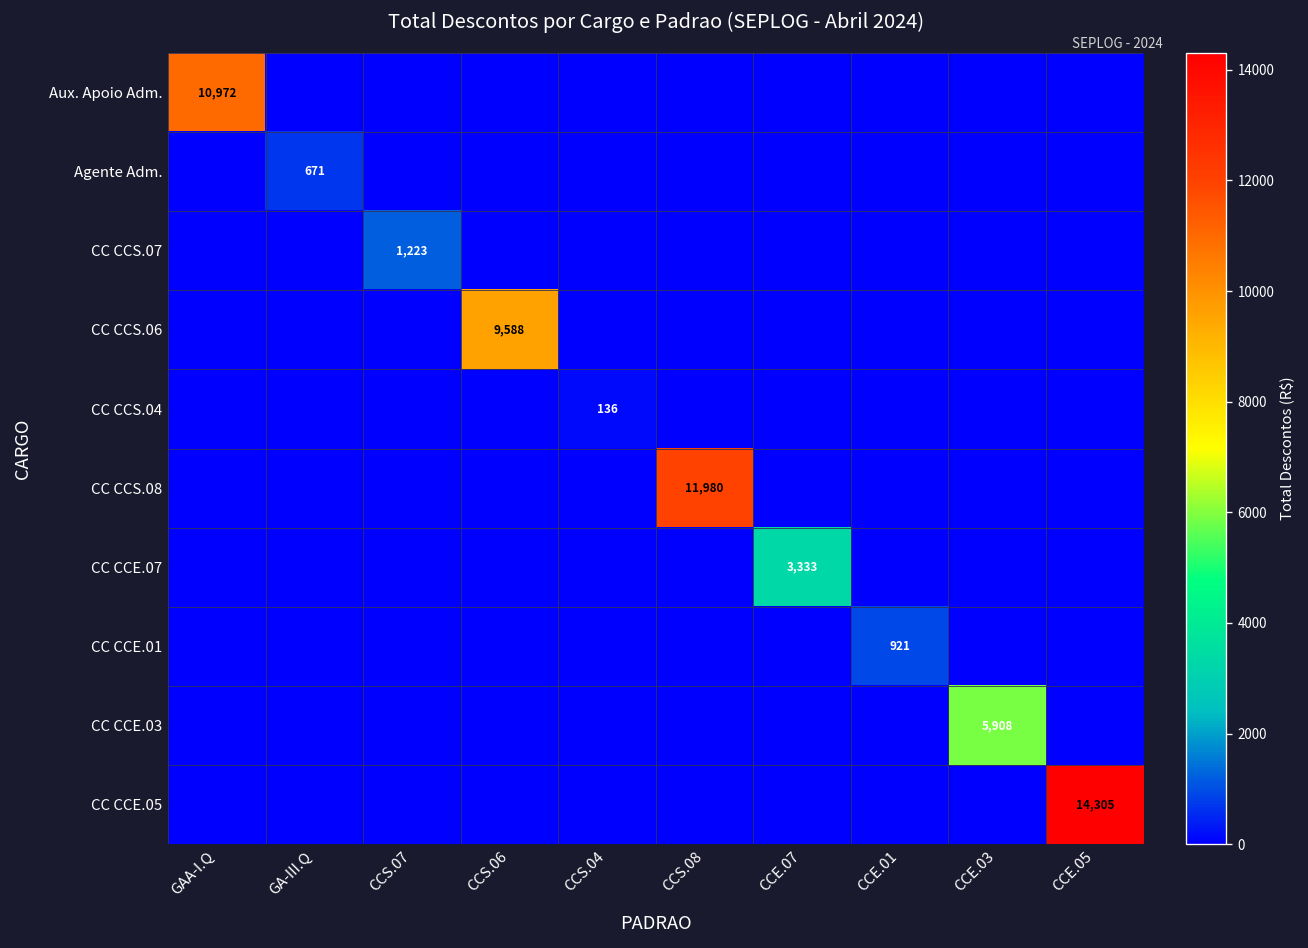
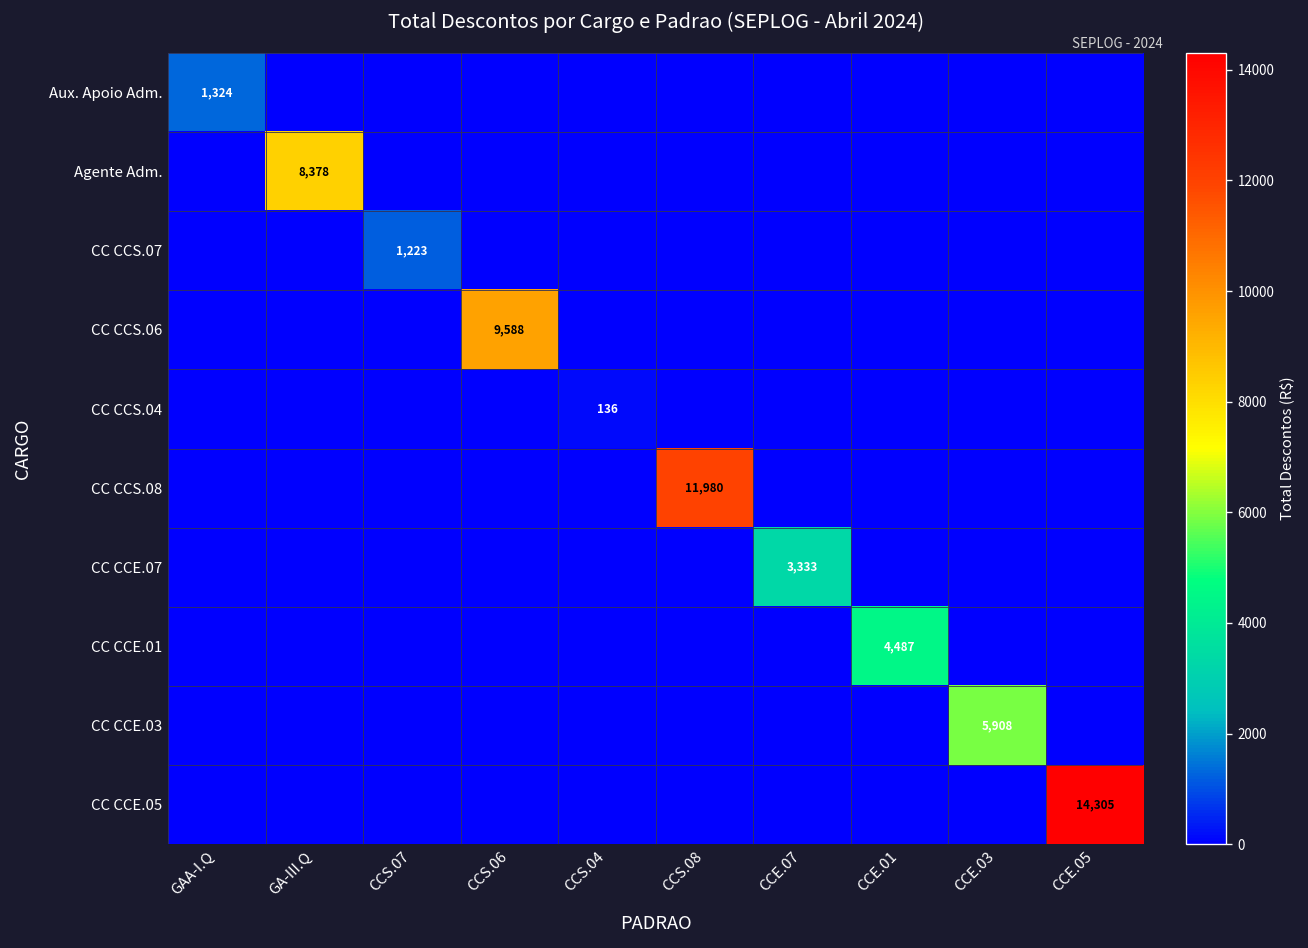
  {
    "Aux. Apoio Adm.": {
-     "GAA-I.Q": "10,972"
+     "GAA-I.Q": "1,324"
    },
    "Agente Adm.": {
-     "GA-III.Q": "671"
+     "GA-III.Q": "8,378"
    },
    "CC CCS.07": {
      "CCS.07": "1,223"
    },
    "CC CCS.06": {
      "CCS.06": "9,588"
    },
    "CC CCS.04": {
      "CCS.04": "136"
    },
    "CC CCS.08": {
      "CCS.08": "11,980"
    },
    "CC CCE.07": {
      "CCE.07": "3,333"
    },
    "CC CCE.01": {
-     "CCE.01": "921"
+     "CCE.01": "4,487"
    },
    "CC CCE.03": {
      "CCE.03": "5,908"
    },
    "CC CCE.05": {
      "CCE.05": "14,305"
    }
  }
